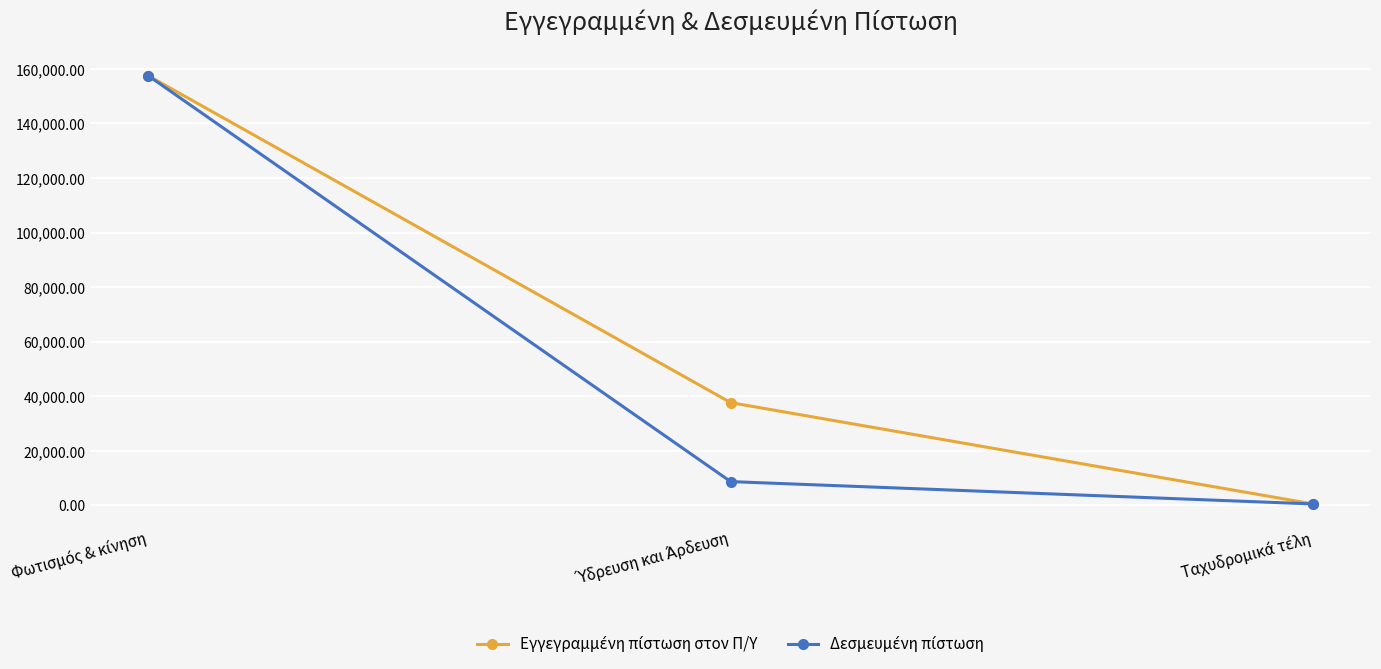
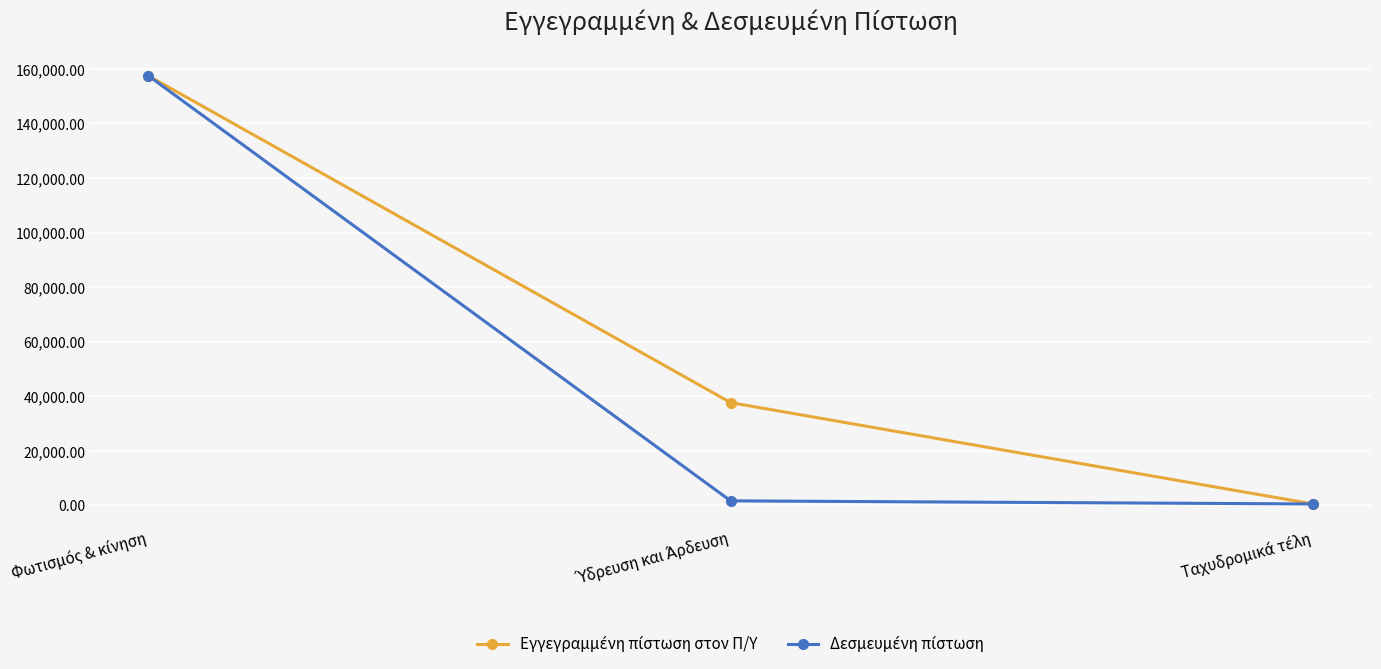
  {
    "Εγγεγραμμένη πίστωση στον Π/Υ": {
      "Ύδρευση και Άρδευση": "38,000"
    },
    "Δεσμευμένη πίστωση": {
-     "Ύδρευση και Άρδευση": "9,000"
+     "Ύδρευση και Άρδευση": "2,000"
    }
  }
